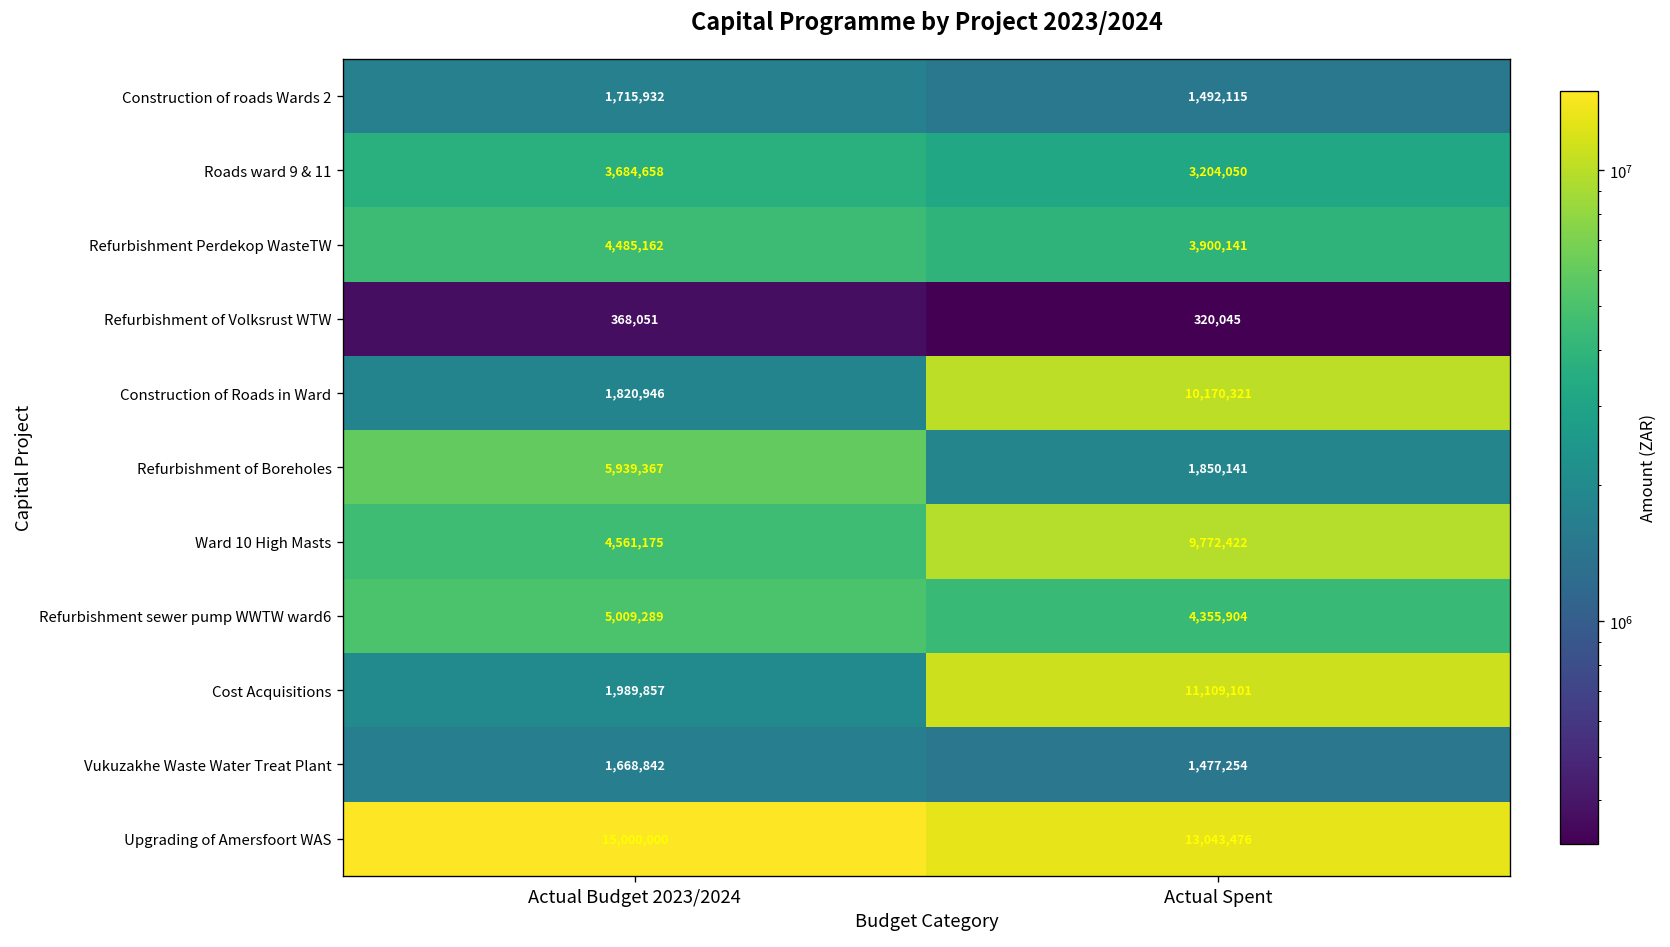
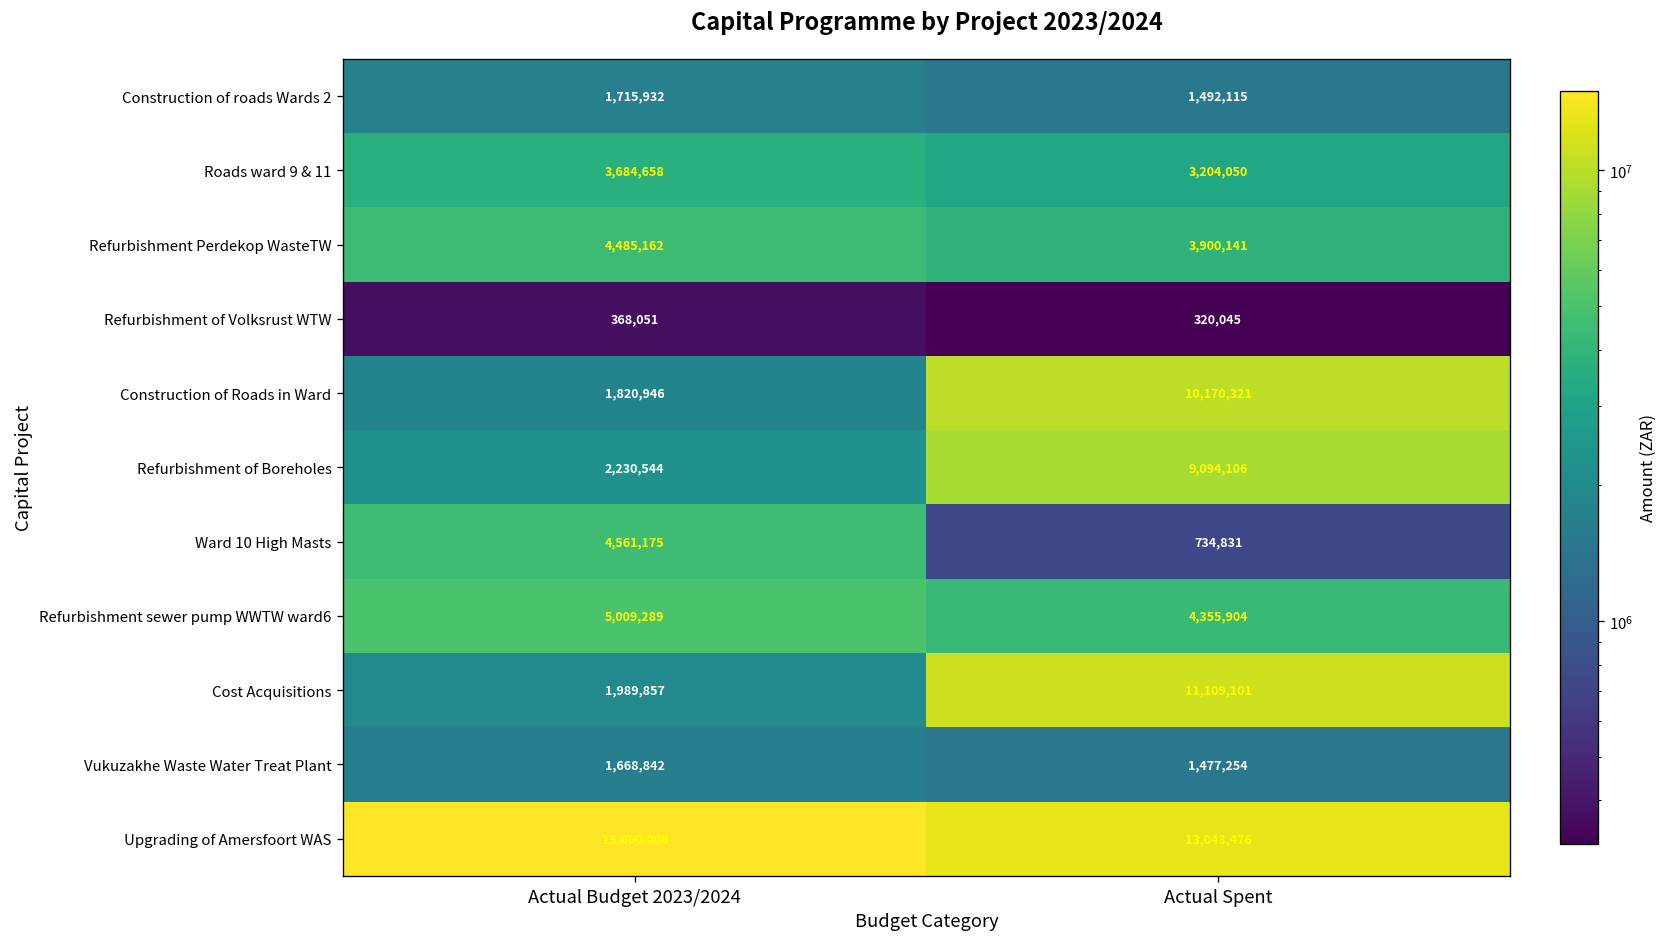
  {
    "Construction of roads Wards 2": {
      "Actual Budget 2023/2024": "1,715,932",
      "Actual Spent": "1,492,115"
    },
    "Roads ward 9 & 11": {
      "Actual Budget 2023/2024": "3,684,658",
      "Actual Spent": "3,204,050"
    },
    "Refurbishment Perdekop WasteTW": {
      "Actual Budget 2023/2024": "4,485,162",
      "Actual Spent": "3,900,141"
    },
    "Refurbishment of Volksrust WTW": {
      "Actual Budget 2023/2024": "368,051",
      "Actual Spent": "320,045"
    },
    "Construction of Roads in Ward": {
      "Actual Budget 2023/2024": "1,820,946",
      "Actual Spent": "10,170,321"
    },
    "Refurbishment of Boreholes": {
-     "Actual Budget 2023/2024": "5,939,367",
-     "Actual Spent": "1,850,141"
+     "Actual Budget 2023/2024": "2,230,544",
+     "Actual Spent": "9,094,106"
    },
    "Ward 10 High Masts": {
      "Actual Budget 2023/2024": "4,561,175",
-     "Actual Spent": "9,772,422"
+     "Actual Spent": "734,831"
    },
    "Refurbishment sewer pump WWTW ward6": {
      "Actual Budget 2023/2024": "5,009,289",
      "Actual Spent": "4,355,904"
    },
    "Cost Acquisitions": {
      "Actual Budget 2023/2024": "1,989,857",
      "Actual Spent": "11,109,101"
    },
    "Vukuzakhe Waste Water Treat Plant": {
      "Actual Budget 2023/2024": "1,668,842",
      "Actual Spent": "1,477,254"
    }
  }
